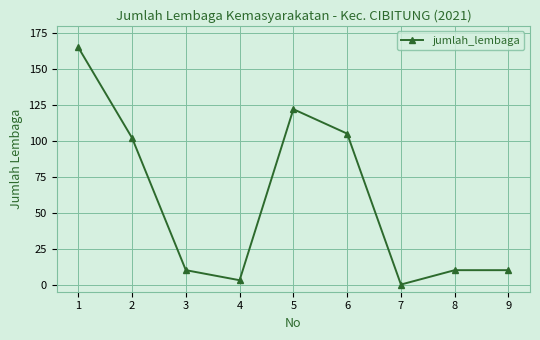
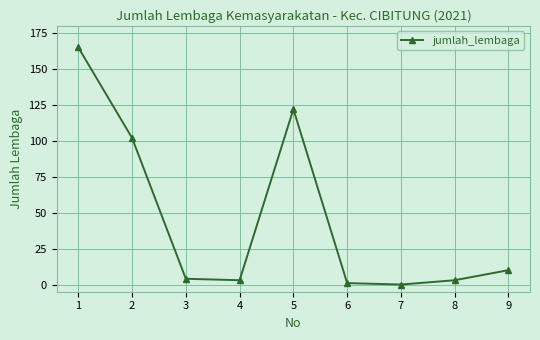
  {
    "1": 165,
    "2": 102,
-   "3": 10,
+   "3": 4,
    "4": 3,
    "5": 122,
-   "6": 105,
+   "6": 1,
    "7": 0,
-   "8": 10,
+   "8": 3,
    "9": 10
  }
